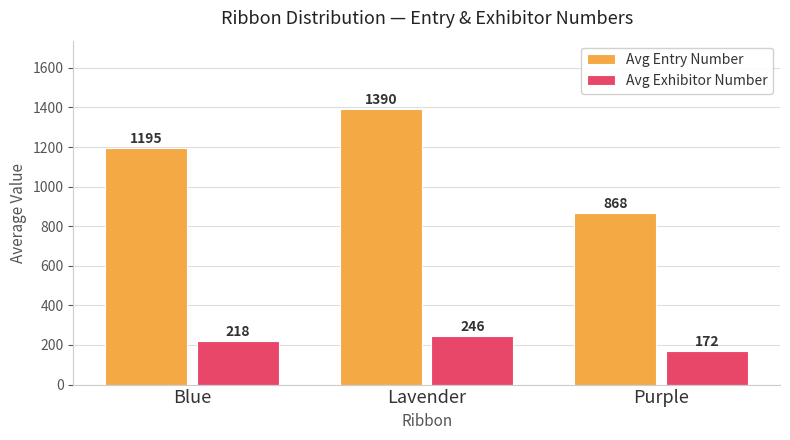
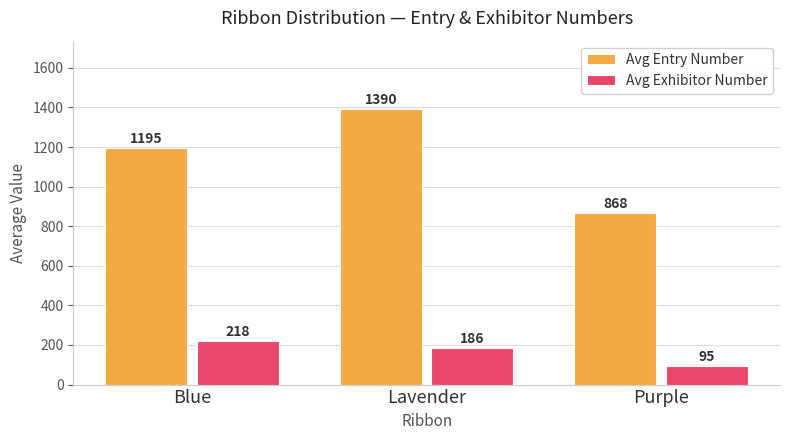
  {
    "Avg Entry Number": {
      "Blue": 1195,
      "Lavender": 1390,
      "Purple": 868
    },
    "Avg Exhibitor Number": {
      "Blue": 218,
-     "Lavender": 246,
-     "Purple": 172
+     "Lavender": 186,
+     "Purple": 95
    }
  }
